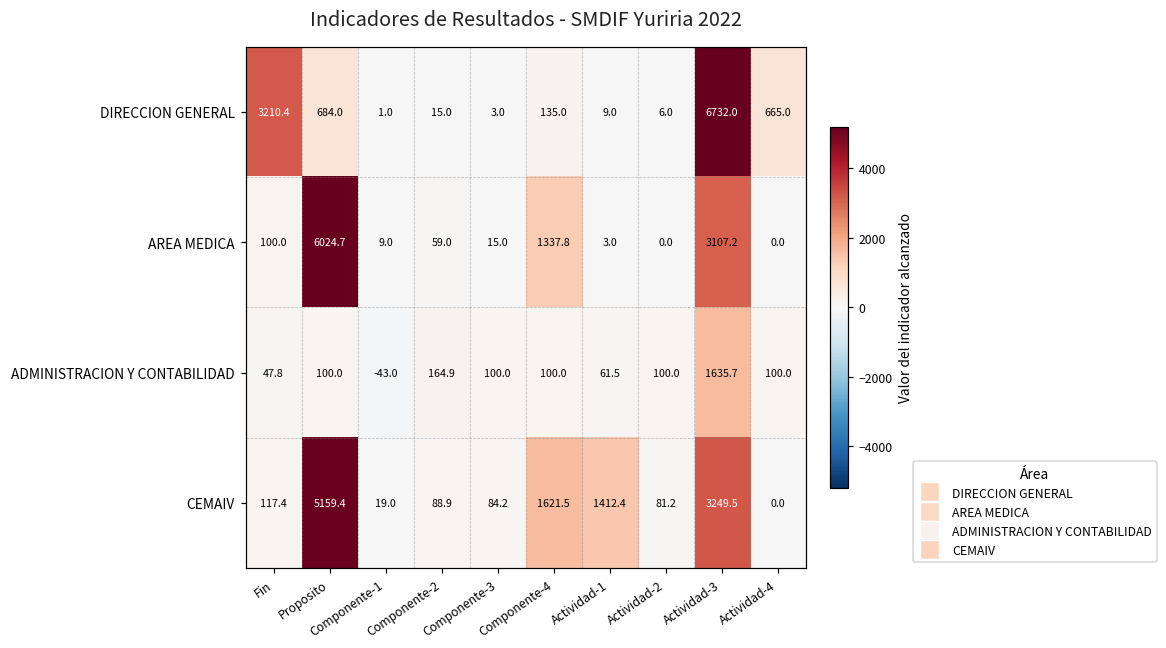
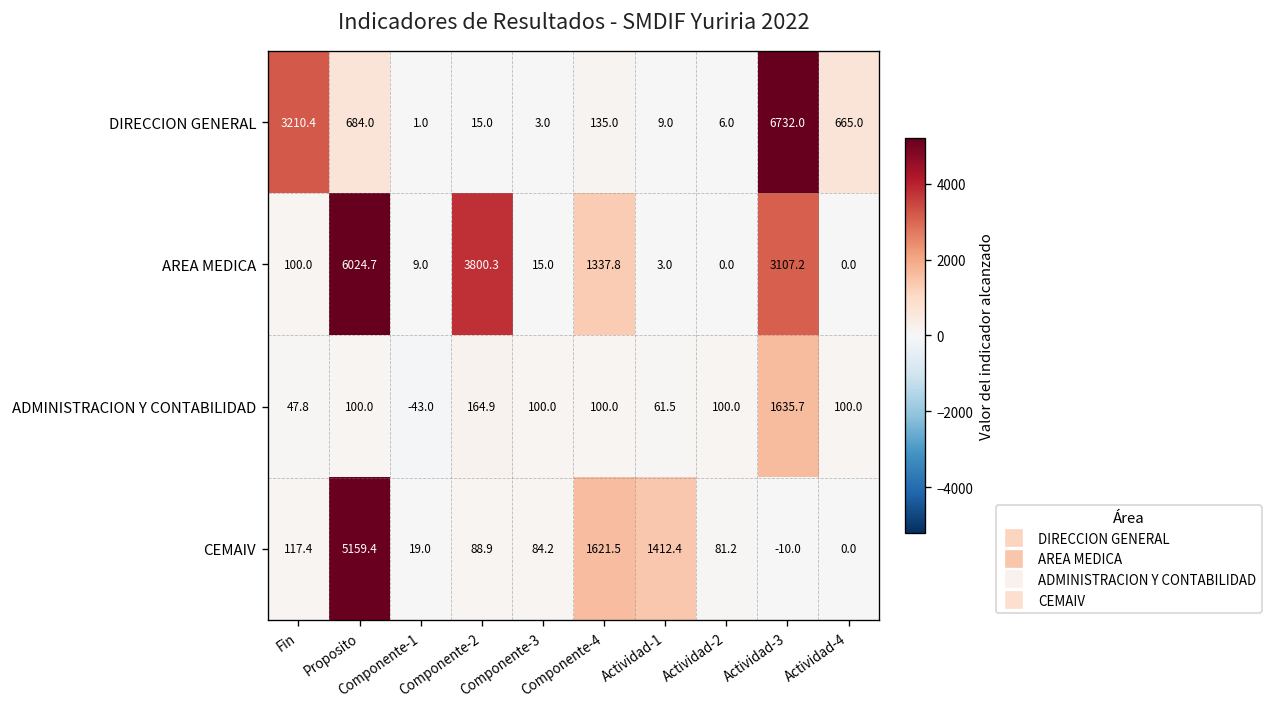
  {
    "DIRECCION GENERAL": {
      "Fin": 3210.4,
      "Proposito": 684.0,
      "Componente-1": 1.0,
      "Componente-2": 15.0,
      "Componente-3": 3.0,
      "Componente-4": 135.0,
      "Actividad-1": 9.0,
      "Actividad-2": 6.0,
      "Actividad-3": 6732.0,
      "Actividad-4": 665.0
    },
    "AREA MEDICA": {
      "Fin": 100.0,
      "Proposito": 6024.7,
      "Componente-1": 9.0,
-     "Componente-2": 59.0,
+     "Componente-2": 3800.3,
      "Componente-3": 15.0,
      "Componente-4": 1337.8,
      "Actividad-1": 3.0,
      "Actividad-2": 0.0,
      "Actividad-3": 3107.2,
      "Actividad-4": 0.0
    },
    "ADMINISTRACION Y CONTABILIDAD": {
      "Fin": 47.8,
      "Proposito": 100.0,
      "Componente-1": -43.0,
      "Componente-2": 164.9,
      "Componente-3": 100.0,
      "Componente-4": 100.0,
      "Actividad-1": 61.5,
      "Actividad-2": 100.0,
      "Actividad-3": 1635.7,
      "Actividad-4": 100.0
    },
    "CEMAIV": {
      "Fin": 117.4,
      "Proposito": 5159.4,
      "Componente-1": 19.0,
      "Componente-2": 88.9,
      "Componente-3": 84.2,
      "Componente-4": 1621.5,
      "Actividad-1": 1412.4,
      "Actividad-2": 81.2,
-     "Actividad-3": 3249.5,
+     "Actividad-3": -10.0,
      "Actividad-4": 0.0
    }
  }
